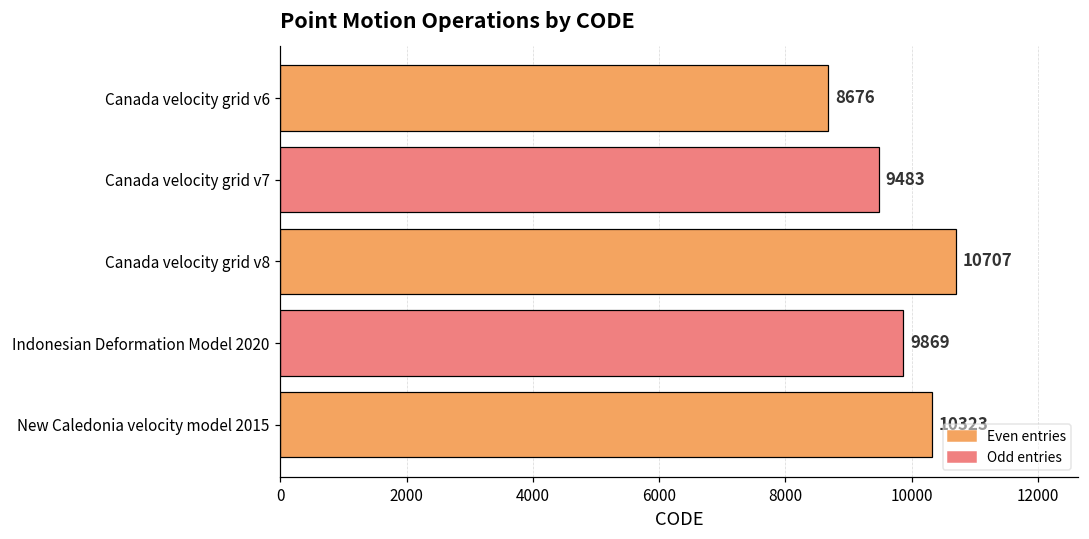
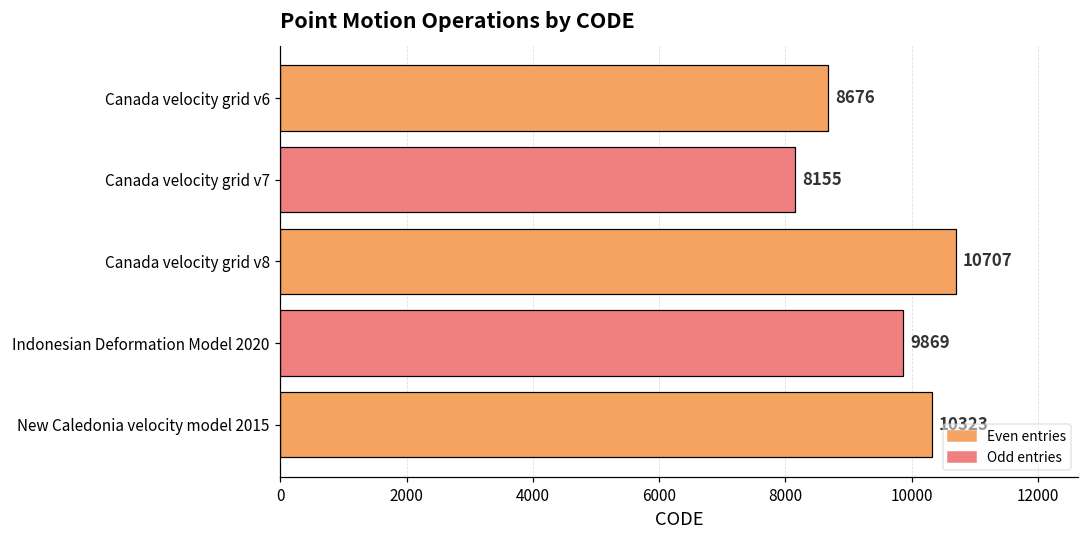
  {
    "Canada velocity grid v6": 8676,
-   "Canada velocity grid v7": 9483,
+   "Canada velocity grid v7": 8155,
    "Canada velocity grid v8": 10707,
    "Indonesian Deformation Model 2020": 9869
  }
